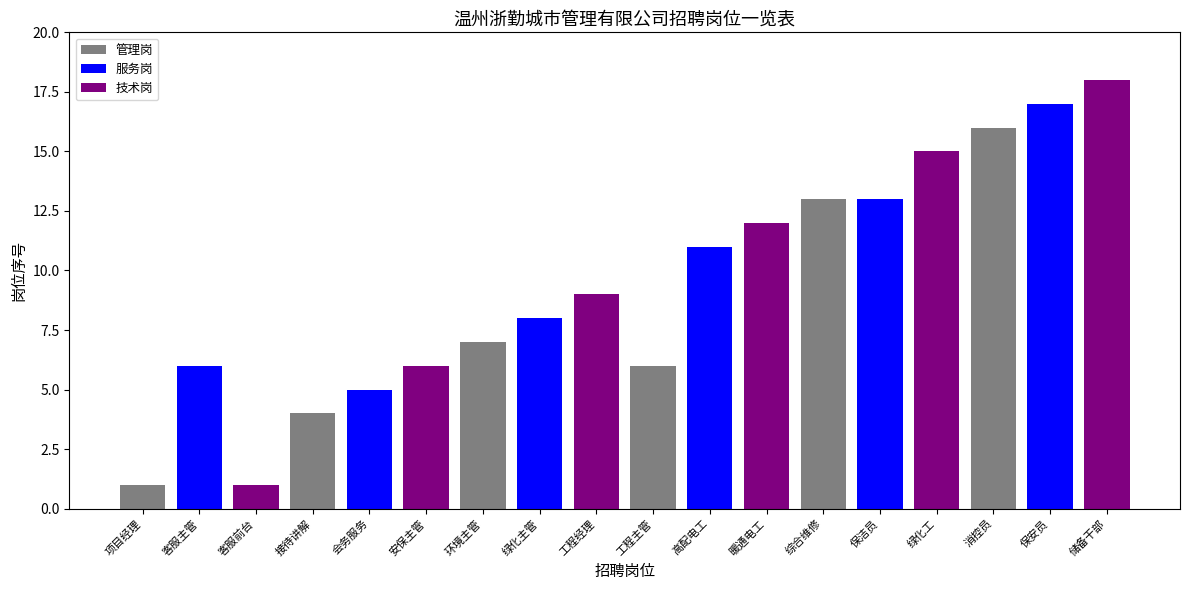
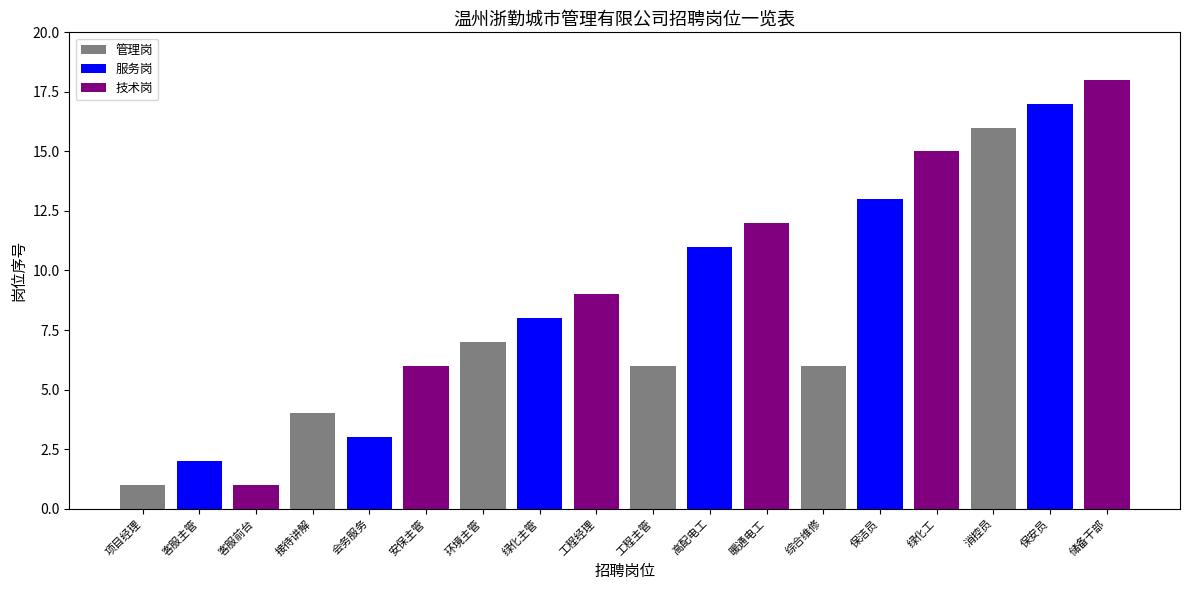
  {
    "项目经理": 1,
-   "客服主管": 6,
+   "客服主管": 2,
    "客服前台": 1,
    "接待讲解": 4,
-   "会务服务": 5,
+   "会务服务": 3,
    "安保主管": 6,
    "环境主管": 7,
    "绿化主管": 8,
    "工程经理": 9,
    "工程主管": 6,
    "高配电工": 11,
    "暖通电工": 12,
-   "综合维修": 13,
+   "综合维修": 6,
    "保洁员": 13,
    "绿化工": 15,
    "消控员": 16,
    "保安员": 17,
    "储备干部": 18
  }
